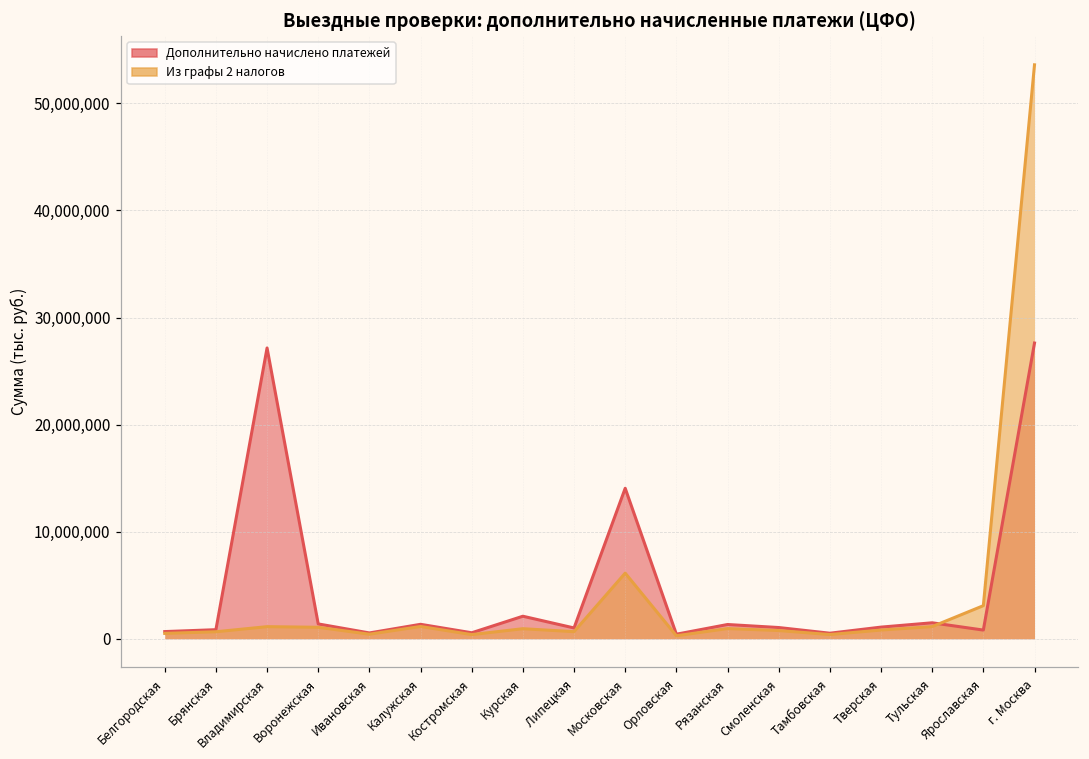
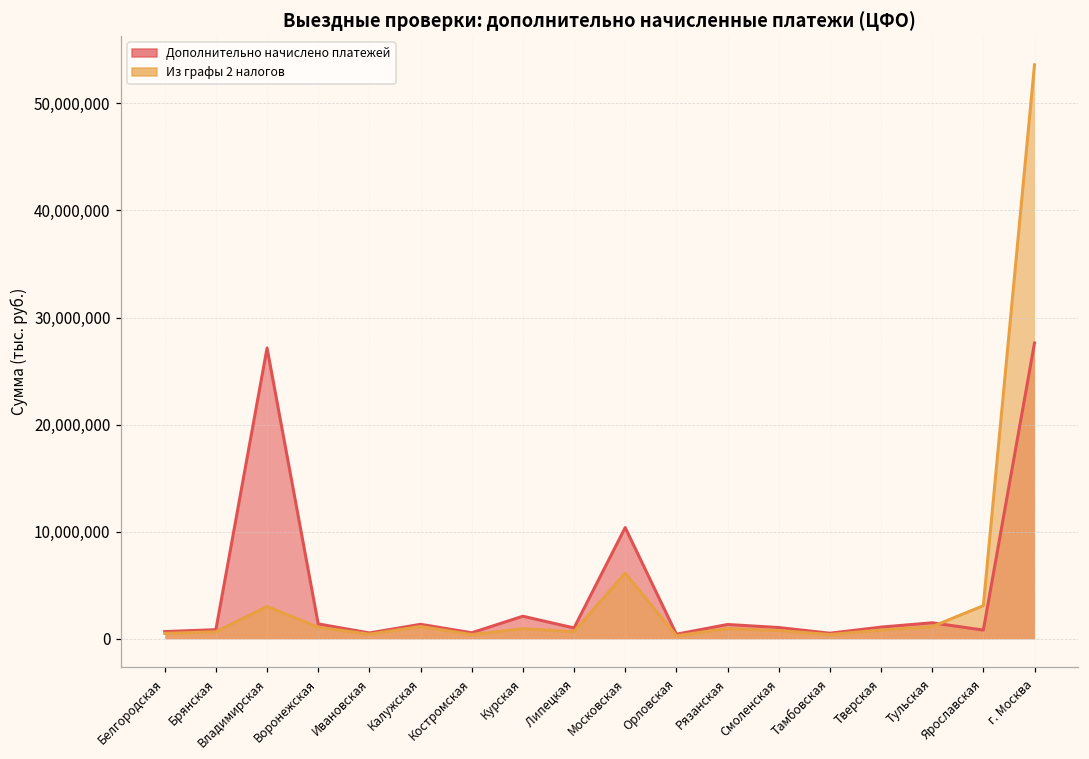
  {
    "Дополнительно начислено платежей": {
      "Владимирская": "27,000,000",
      "Воронежская": "1,000,000",
      "Курская": "2,000,000",
      "Липецкая": "1,000,000",
-     "Московская": "14,000,000",
+     "Московская": "10,000,000",
      "Рязанская": "1,000,000",
      "Смоленская": "1,000,000",
      "Тверская": "1,000,000",
      "Тульская": "1,000,000",
      "Ярославская": "1,000,000",
      "г. Москва": "28,000,000"
    },
    "Из графы 2 налогов": {
-     "Владимирская": "1,000,000",
+     "Владимирская": "3,000,000",
      "Воронежская": "1,000,000",
      "Курская": "1,000,000",
      "Липецкая": "1,000,000",
      "Московская": "6,000,000",
      "Рязанская": "1,000,000",
      "Смоленская": "1,000,000",
      "Тверская": "1,000,000",
      "Тульская": "1,000,000",
      "Ярославская": "3,000,000",
      "г. Москва": "54,000,000"
    }
  }
